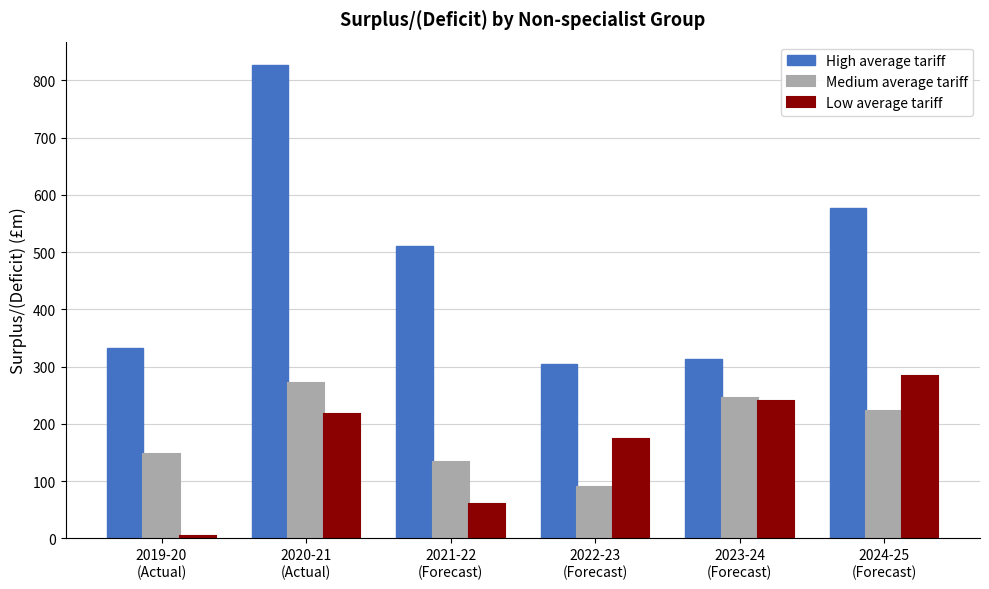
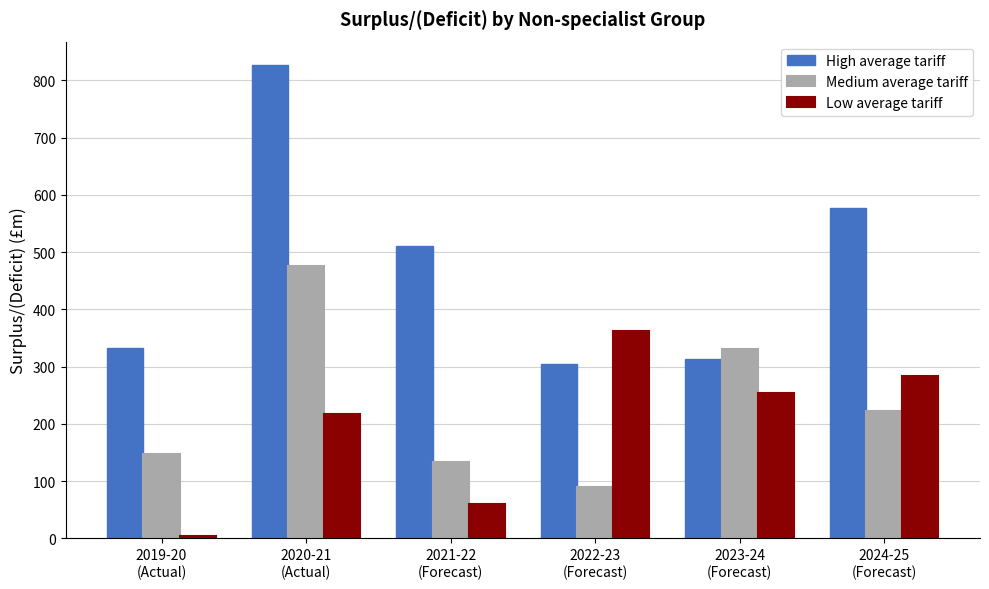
  {
    "High average tariff": {
      "2019-20 (Actual)": 330,
      "2020-21 (Actual)": 830,
      "2021-22 (Forecast)": 510,
      "2022-23 (Forecast)": 300,
      "2023-24 (Forecast)": 310,
      "2024-25 (Forecast)": 580
    },
    "Medium average tariff": {
      "2019-20 (Actual)": 150,
-     "2020-21 (Actual)": 270,
+     "2020-21 (Actual)": 480,
      "2021-22 (Forecast)": 130,
      "2022-23 (Forecast)": 90,
-     "2023-24 (Forecast)": 250,
+     "2023-24 (Forecast)": 330,
      "2024-25 (Forecast)": 220
    },
    "Low average tariff": {
      "2020-21 (Actual)": 220,
      "2021-22 (Forecast)": 60,
-     "2022-23 (Forecast)": 170,
-     "2023-24 (Forecast)": 240,
+     "2022-23 (Forecast)": 360,
+     "2023-24 (Forecast)": 250,
      "2024-25 (Forecast)": 280
    }
  }
